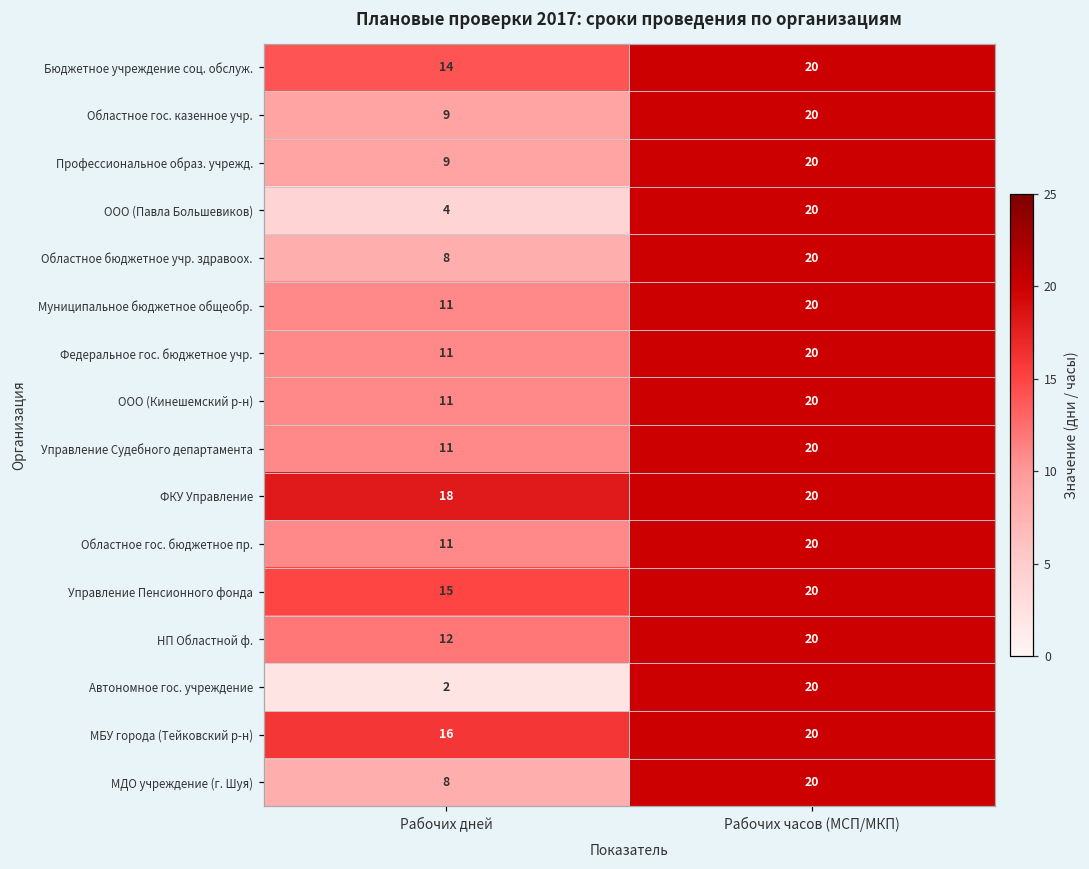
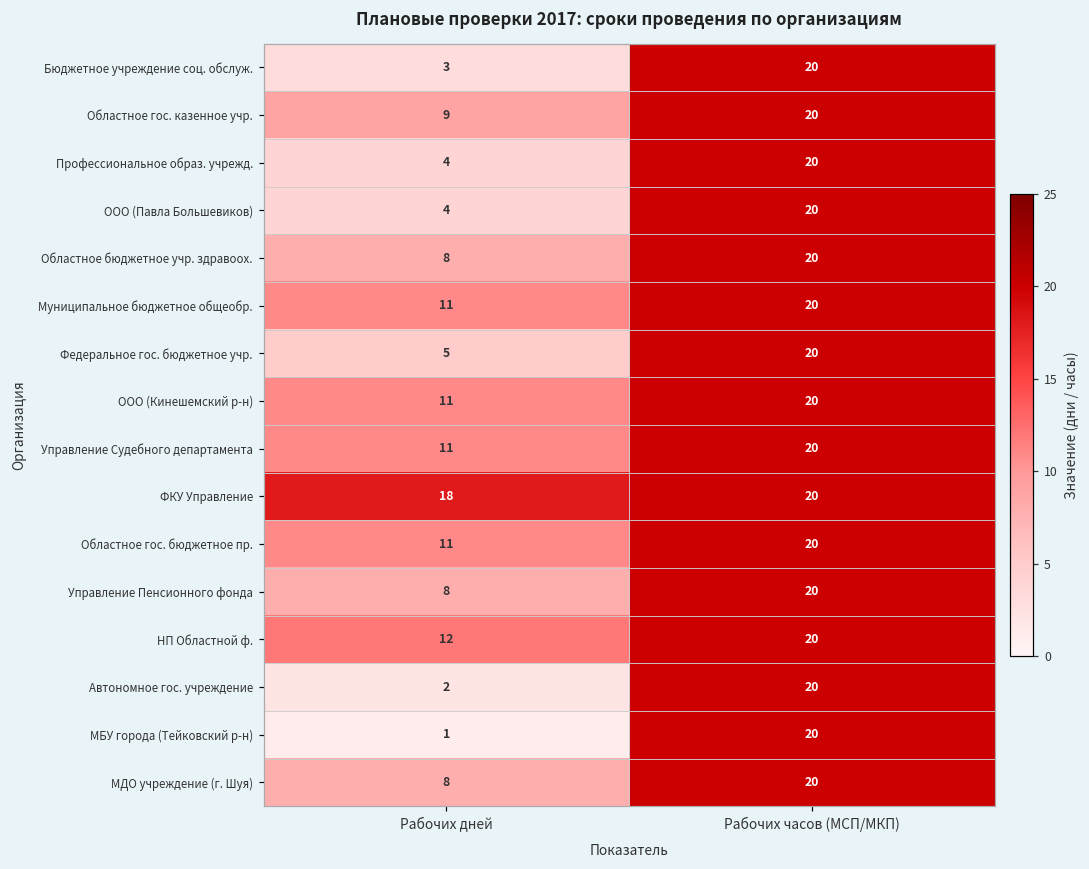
  {
    "Бюджетное учреждение соц. обслуж.": {
-     "Рабочих дней": 14,
+     "Рабочих дней": 3,
      "Рабочих часов (МСП/МКП)": 20
    },
    "Областное гос. казенное учр.": {
      "Рабочих дней": 9,
      "Рабочих часов (МСП/МКП)": 20
    },
    "Профессиональное образ. учрежд.": {
-     "Рабочих дней": 9,
+     "Рабочих дней": 4,
      "Рабочих часов (МСП/МКП)": 20
    },
    "ООО (Павла Большевиков)": {
      "Рабочих дней": 4,
      "Рабочих часов (МСП/МКП)": 20
    },
    "Областное бюджетное учр. здравоох.": {
      "Рабочих дней": 8,
      "Рабочих часов (МСП/МКП)": 20
    },
    "Муниципальное бюджетное общеобр.": {
      "Рабочих дней": 11,
      "Рабочих часов (МСП/МКП)": 20
    },
    "Федеральное гос. бюджетное учр.": {
-     "Рабочих дней": 11,
+     "Рабочих дней": 5,
      "Рабочих часов (МСП/МКП)": 20
    },
    "ООО (Кинешемский р-н)": {
      "Рабочих дней": 11,
      "Рабочих часов (МСП/МКП)": 20
    },
    "Управление Судебного департамента": {
      "Рабочих дней": 11,
      "Рабочих часов (МСП/МКП)": 20
    },
    "ФКУ Управление": {
      "Рабочих дней": 18,
      "Рабочих часов (МСП/МКП)": 20
    },
    "Областное гос. бюджетное пр.": {
      "Рабочих дней": 11,
      "Рабочих часов (МСП/МКП)": 20
    },
    "Управление Пенсионного фонда": {
-     "Рабочих дней": 15,
+     "Рабочих дней": 8,
      "Рабочих часов (МСП/МКП)": 20
    },
    "НП Областной ф.": {
      "Рабочих дней": 12,
      "Рабочих часов (МСП/МКП)": 20
    },
    "Автономное гос. учреждение": {
      "Рабочих дней": 2,
      "Рабочих часов (МСП/МКП)": 20
    },
    "МБУ города (Тейковский р-н)": {
-     "Рабочих дней": 16,
+     "Рабочих дней": 1,
      "Рабочих часов (МСП/МКП)": 20
    },
    "МДО учреждение (г. Шуя)": {
      "Рабочих дней": 8,
      "Рабочих часов (МСП/МКП)": 20
    }
  }
